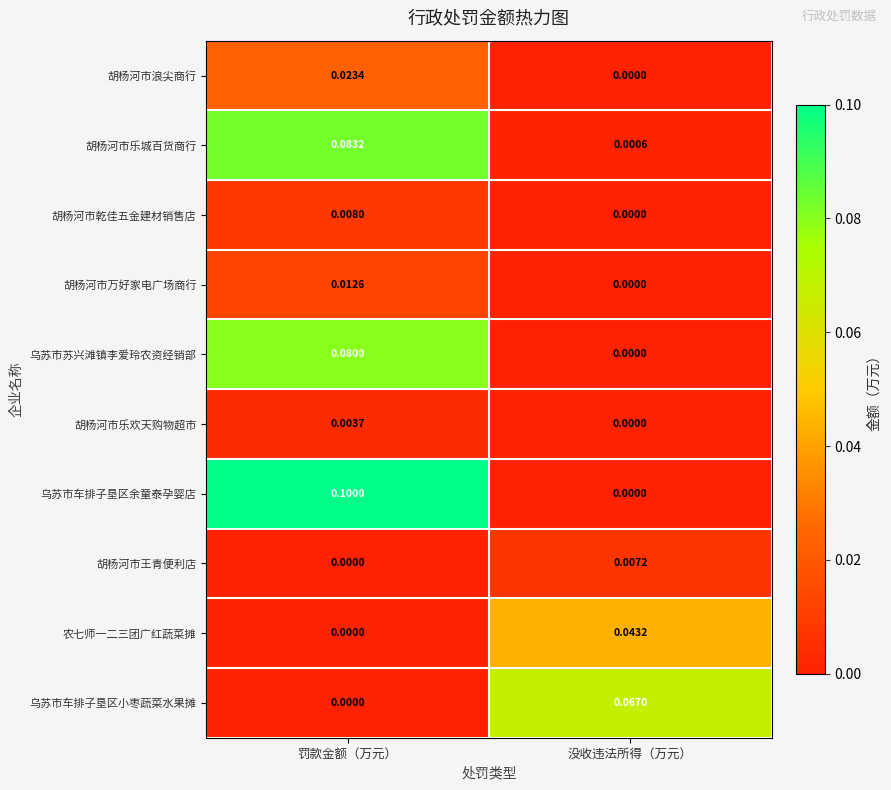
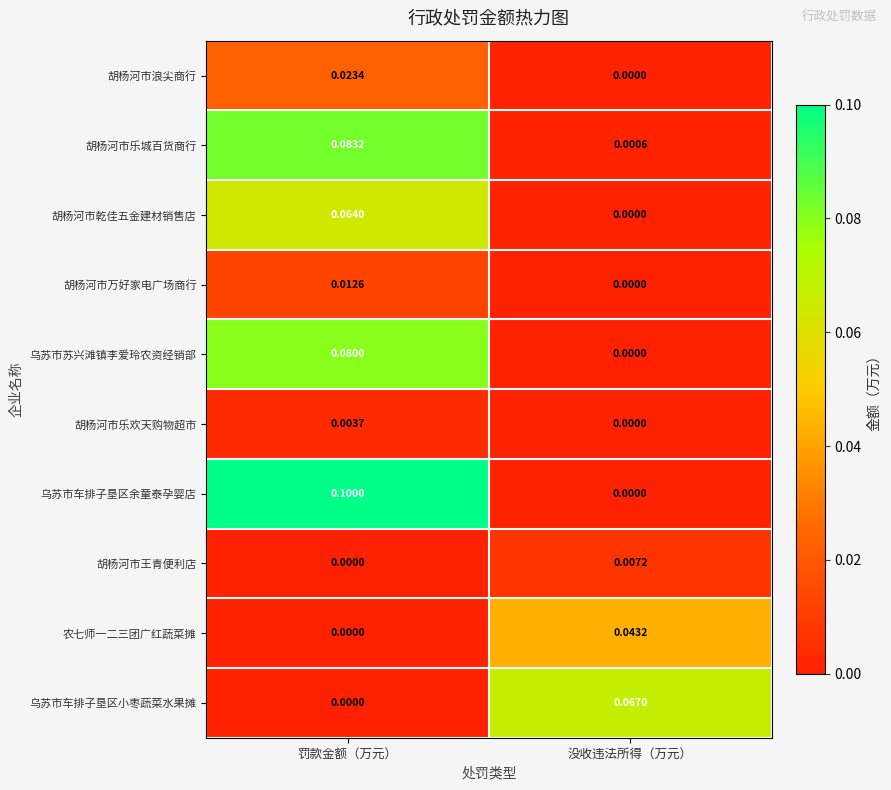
  {
    "胡杨河市浪尖商行": {
      "罚款金额（万元）": 0.0234,
      "没收违法所得（万元）": 0.0000
    },
    "胡杨河市乐城百货商行": {
      "罚款金额（万元）": 0.0832,
      "没收违法所得（万元）": 0.0006
    },
    "胡杨河市乾佳五金建材销售店": {
-     "罚款金额（万元）": 0.0080,
+     "罚款金额（万元）": 0.0640,
      "没收违法所得（万元）": 0.0000
    },
    "胡杨河市万好家电广场商行": {
      "罚款金额（万元）": 0.0126,
      "没收违法所得（万元）": 0.0000
    },
    "乌苏市苏兴滩镇李爱玲农资经销部": {
      "罚款金额（万元）": 0.0800,
      "没收违法所得（万元）": 0.0000
    },
    "胡杨河市乐欢天购物超市": {
      "罚款金额（万元）": 0.0037,
      "没收违法所得（万元）": 0.0000
    },
    "乌苏市车排子垦区余童泰孕婴店": {
      "罚款金额（万元）": 0.1000,
      "没收违法所得（万元）": 0.0000
    },
    "胡杨河市王青便利店": {
      "罚款金额（万元）": 0.0000,
      "没收违法所得（万元）": 0.0072
    },
    "农七师一二三团广红蔬菜摊": {
      "罚款金额（万元）": 0.0000,
      "没收违法所得（万元）": 0.0432
    },
    "乌苏市车排子垦区小枣蔬菜水果摊": {
      "罚款金额（万元）": 0.0000,
      "没收违法所得（万元）": 0.0670
    }
  }
